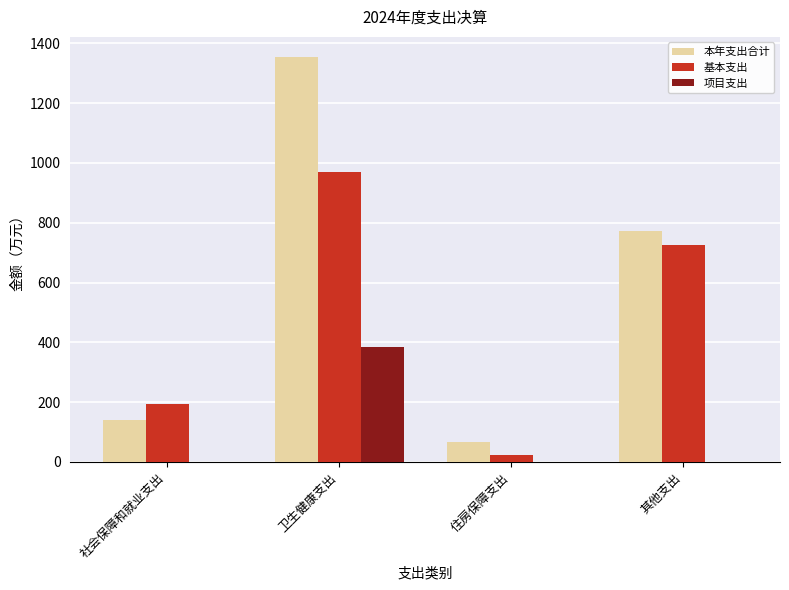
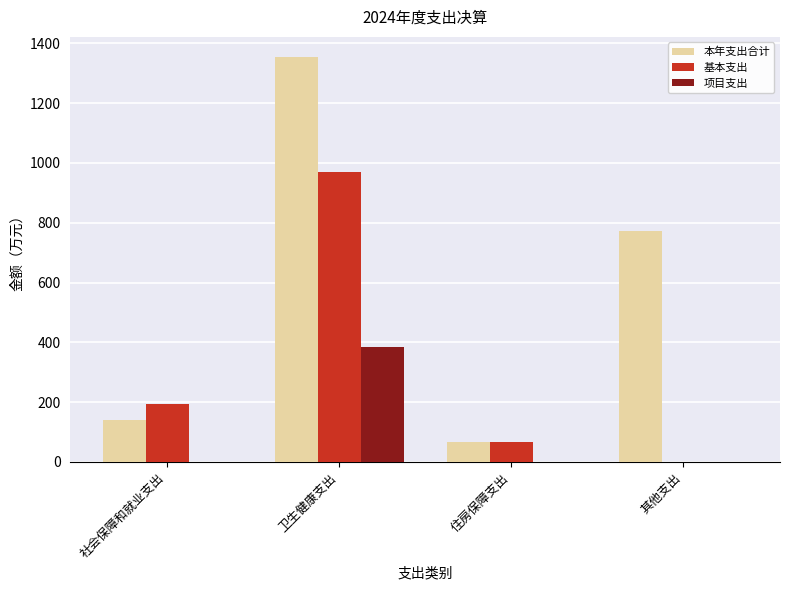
  {
    "本年支出合计": {
      "社会保障和就业支出": 140,
      "卫生健康支出": 1350,
      "住房保障支出": 70,
      "其他支出": 770
    },
    "基本支出": {
      "社会保障和就业支出": 190,
      "卫生健康支出": 970,
-     "住房保障支出": 20,
-     "其他支出": 730
+     "住房保障支出": 70,
+     "其他支出": 0
    },
    "项目支出": {
      "社会保障和就业支出": 0,
      "卫生健康支出": 380,
      "住房保障支出": 0,
      "其他支出": 0
    }
  }
